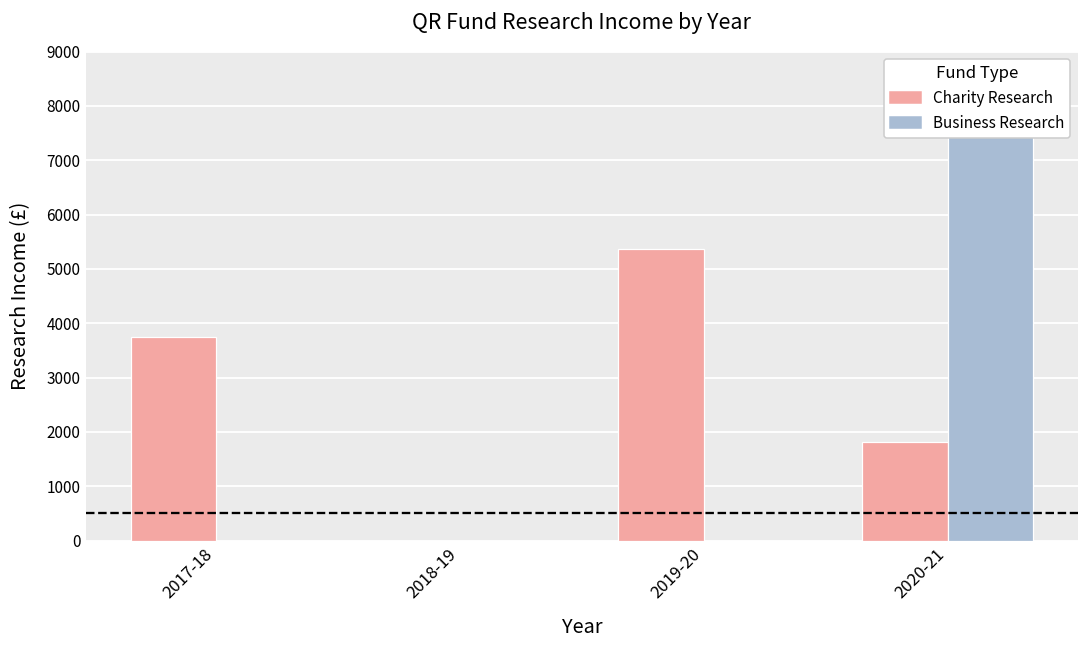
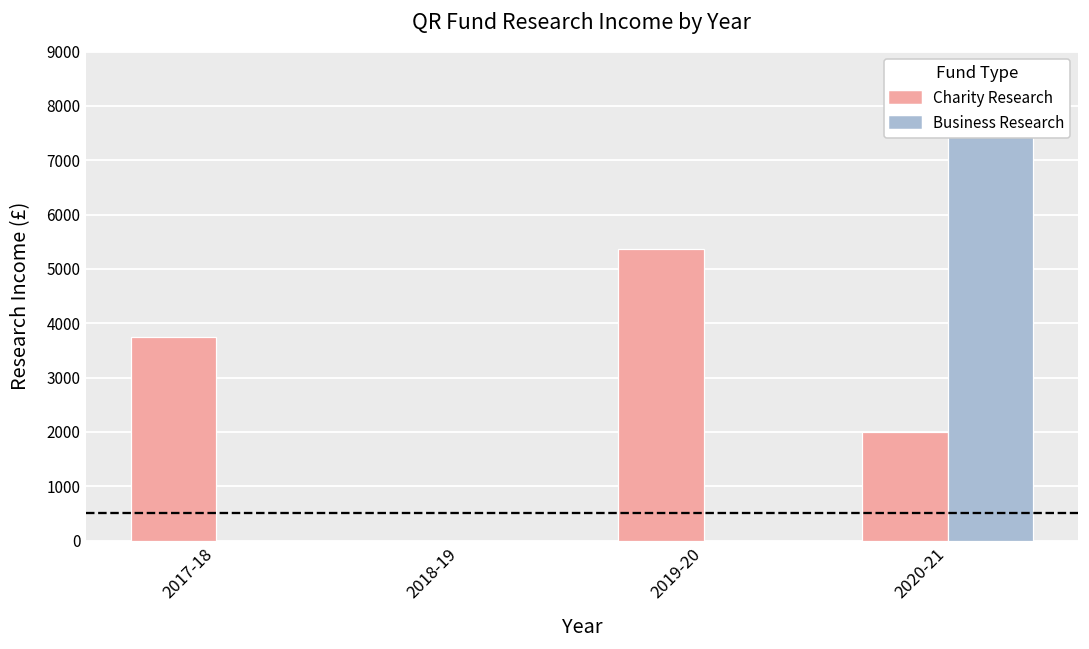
  {
    "Charity Research": {
      "2017-18": 3700,
      "2018-19": 0,
      "2019-20": 5400,
-     "2020-21": 1800
+     "2020-21": 2000
    },
    "Business Research": {
      "2017-18": 0,
      "2018-19": 0,
      "2019-20": 0
    }
  }
